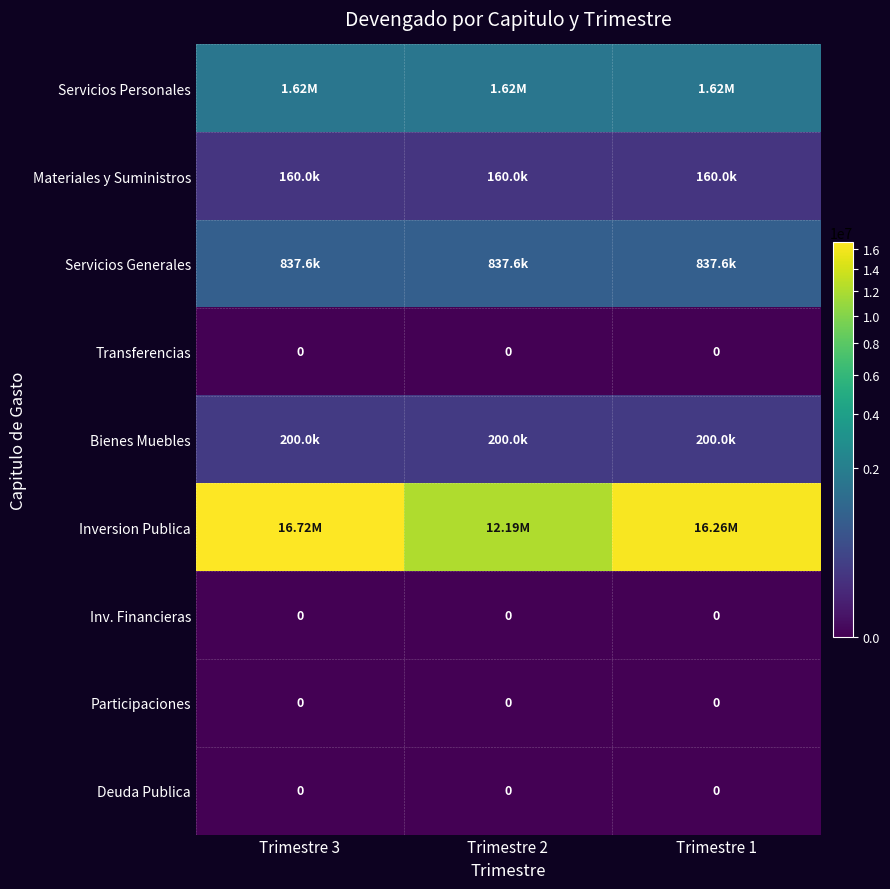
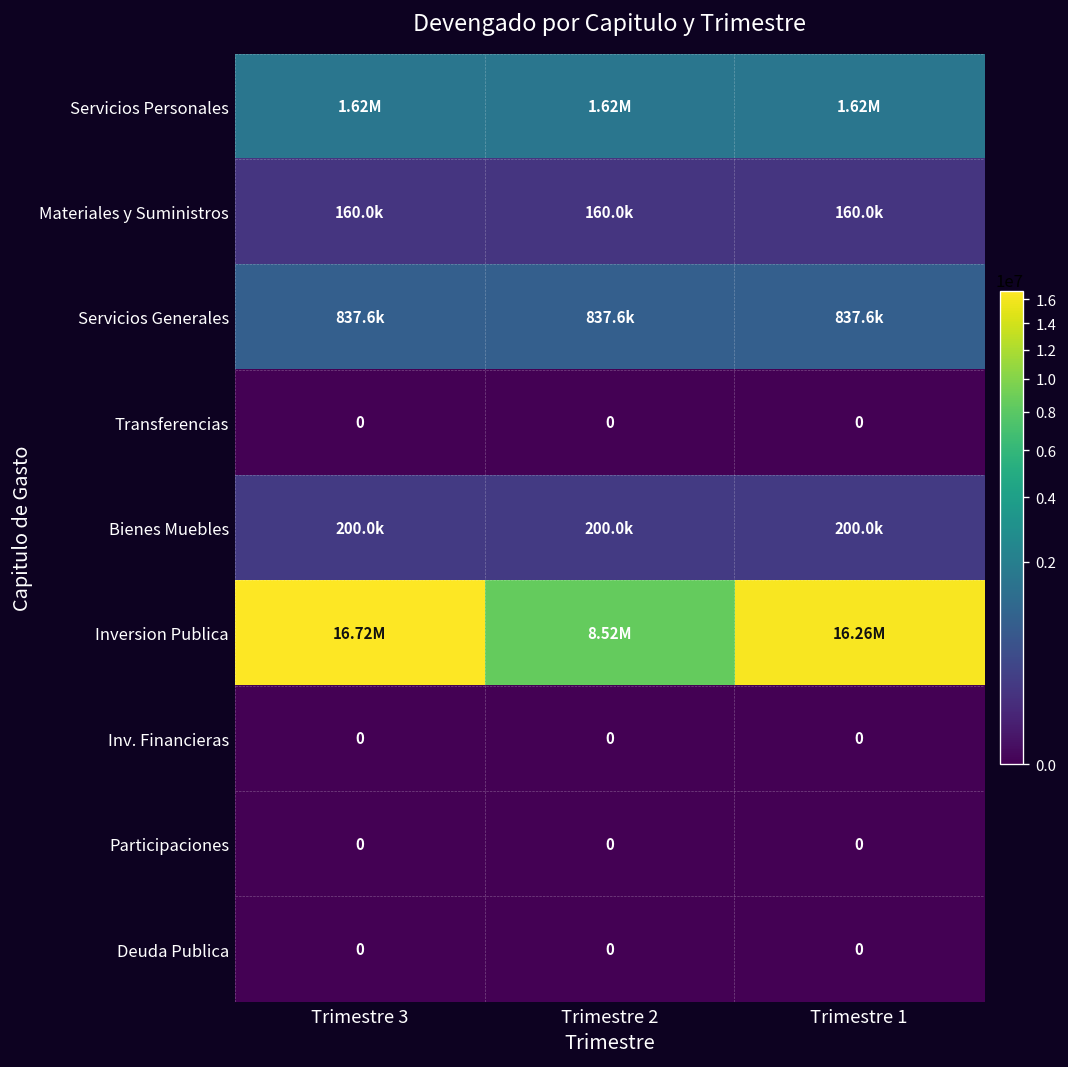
  {
    "Servicios Personales": {
      "Trimestre 3": "1.62M",
      "Trimestre 2": "1.62M",
      "Trimestre 1": "1.62M"
    },
    "Materiales y Suministros": {
      "Trimestre 3": "160.0k",
      "Trimestre 2": "160.0k",
      "Trimestre 1": "160.0k"
    },
    "Servicios Generales": {
      "Trimestre 3": "837.6k",
      "Trimestre 2": "837.6k",
      "Trimestre 1": "837.6k"
    },
    "Transferencias": {
      "Trimestre 3": "0",
      "Trimestre 2": "0",
      "Trimestre 1": "0"
    },
    "Bienes Muebles": {
      "Trimestre 3": "200.0k",
      "Trimestre 2": "200.0k",
      "Trimestre 1": "200.0k"
    },
    "Inversion Publica": {
      "Trimestre 3": "16.72M",
-     "Trimestre 2": "12.19M",
+     "Trimestre 2": "8.52M",
      "Trimestre 1": "16.26M"
    },
    "Inv. Financieras": {
      "Trimestre 3": "0",
      "Trimestre 2": "0",
      "Trimestre 1": "0"
    },
    "Participaciones": {
      "Trimestre 3": "0",
      "Trimestre 2": "0",
      "Trimestre 1": "0"
    },
    "Deuda Publica": {
      "Trimestre 3": "0",
      "Trimestre 2": "0",
      "Trimestre 1": "0"
    }
  }
